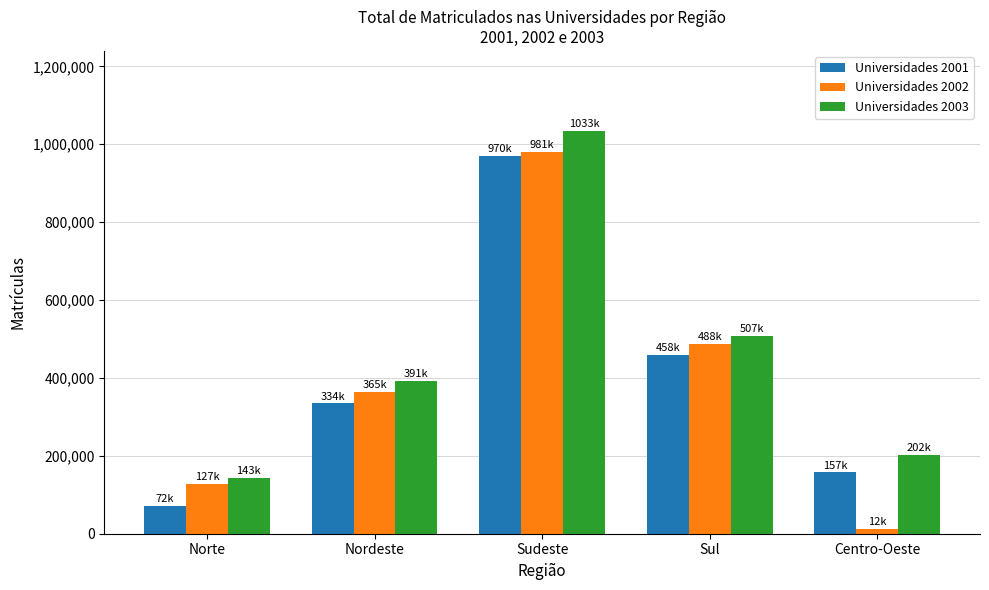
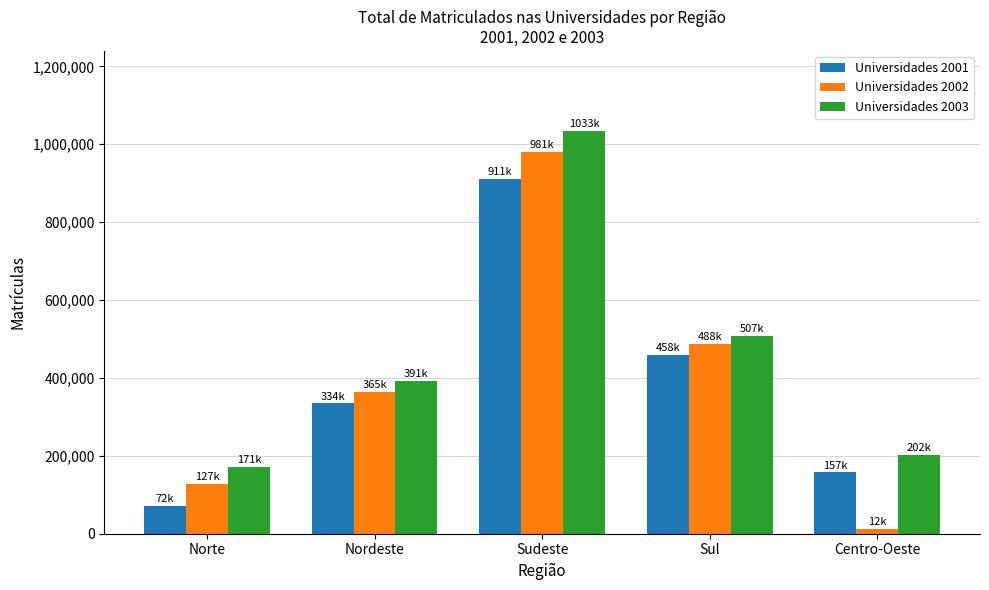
  {
    "Universidades 2001": {
      "Norte": "72k",
      "Nordeste": "334k",
-     "Sudeste": "970k",
+     "Sudeste": "911k",
      "Sul": "458k",
      "Centro-Oeste": "157k"
    },
    "Universidades 2002": {
      "Norte": "127k",
      "Nordeste": "365k",
      "Sudeste": "981k",
      "Sul": "488k",
      "Centro-Oeste": "12k"
    },
    "Universidades 2003": {
-     "Norte": "143k",
+     "Norte": "171k",
      "Nordeste": "391k",
      "Sudeste": "1033k",
      "Sul": "507k",
      "Centro-Oeste": "202k"
    }
  }
